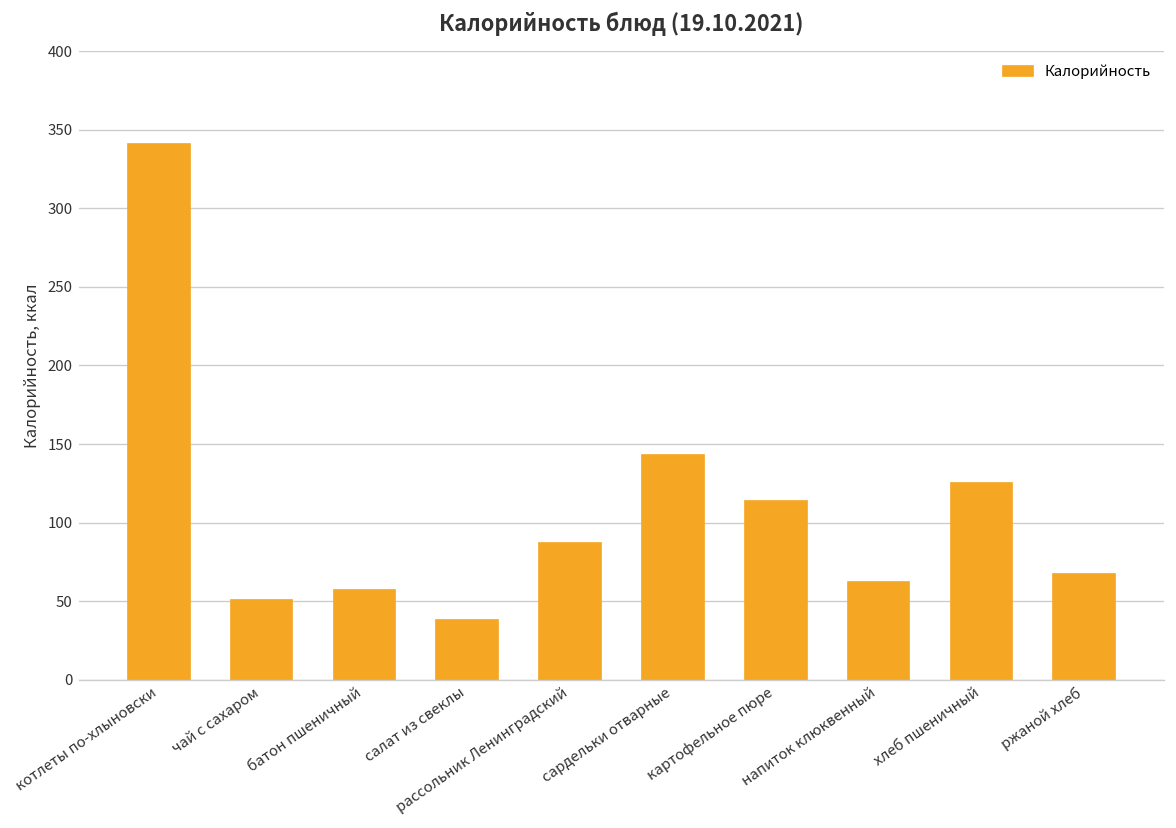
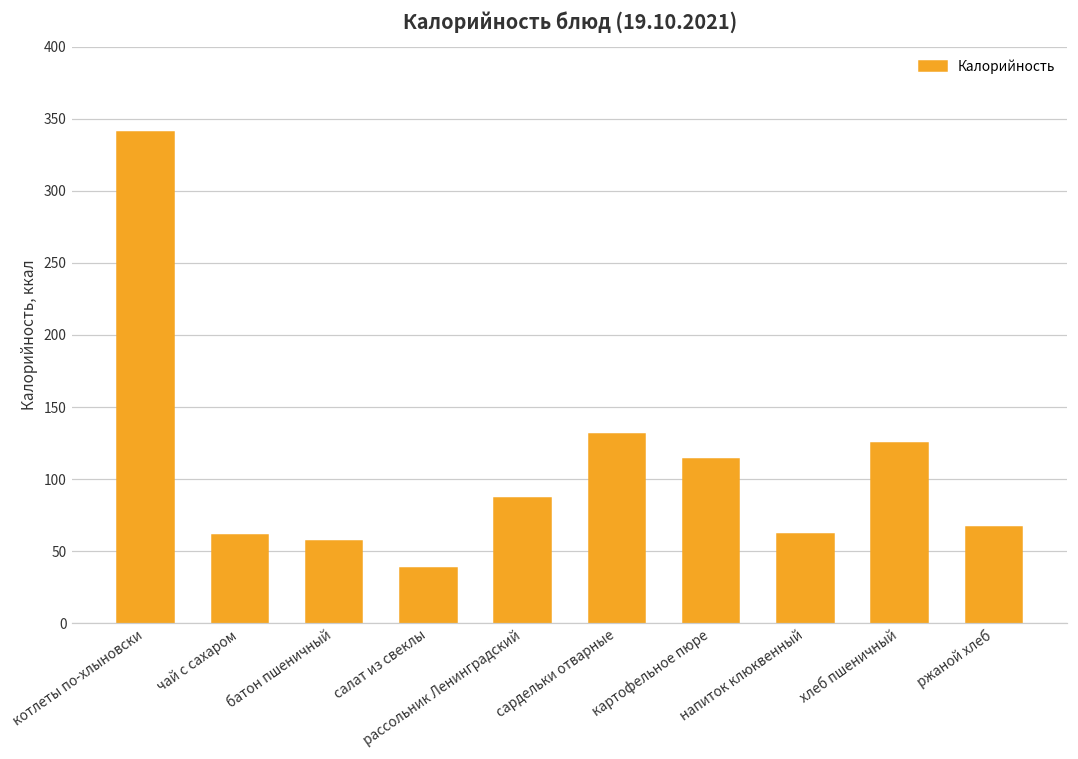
  {
    "котлеты по-хлыновски": 341,
-   "чай с сахаром": 51,
+   "чай с сахаром": 61,
    "батон пшеничный": 57,
    "салат из свеклы": 38,
    "рассольник Ленинградский": 87,
-   "сардельки отварные": 143,
+   "сардельки отварные": 131,
    "картофельное пюре": 114,
    "напиток клюквенный": 62,
    "хлеб пшеничный": 125,
    "ржаной хлеб": 67
  }
